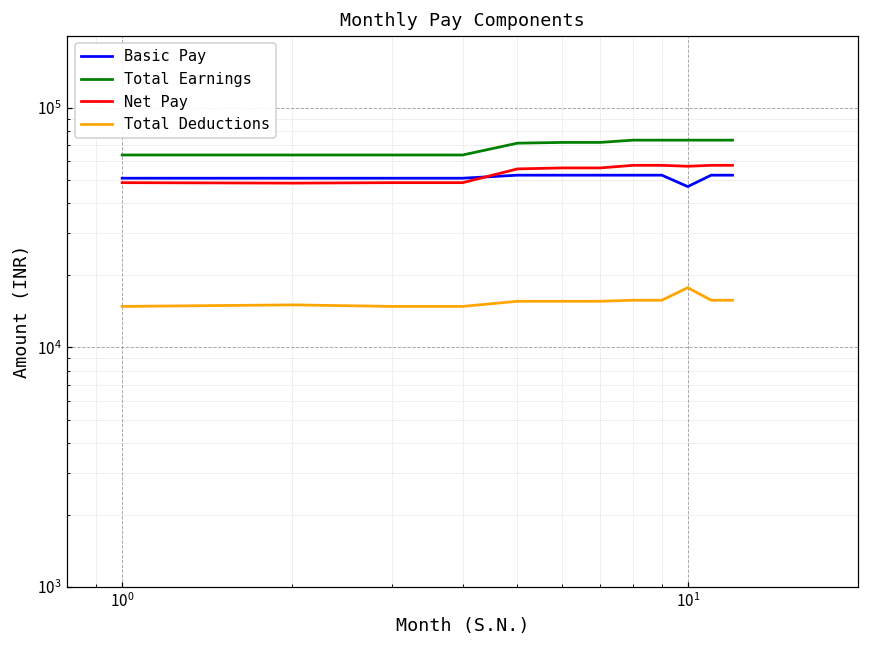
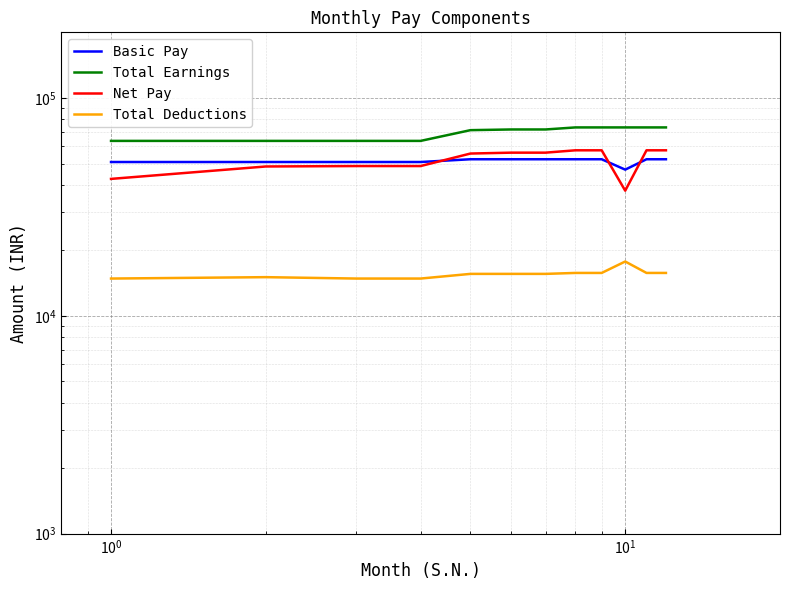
  {
    "Basic Pay": {
      "10^0": 51000,
      "10^1": 47000
    },
    "Total Earnings": {
      "10^0": 64000,
      "10^1": 73000
    },
    "Net Pay": {
-     "10^0": 49000,
-     "10^1": 57000
+     "10^0": 42000,
+     "10^1": 38000
    },
    "Total Deductions": {
      "10^0": 15000,
      "10^1": 18000
    }
  }
